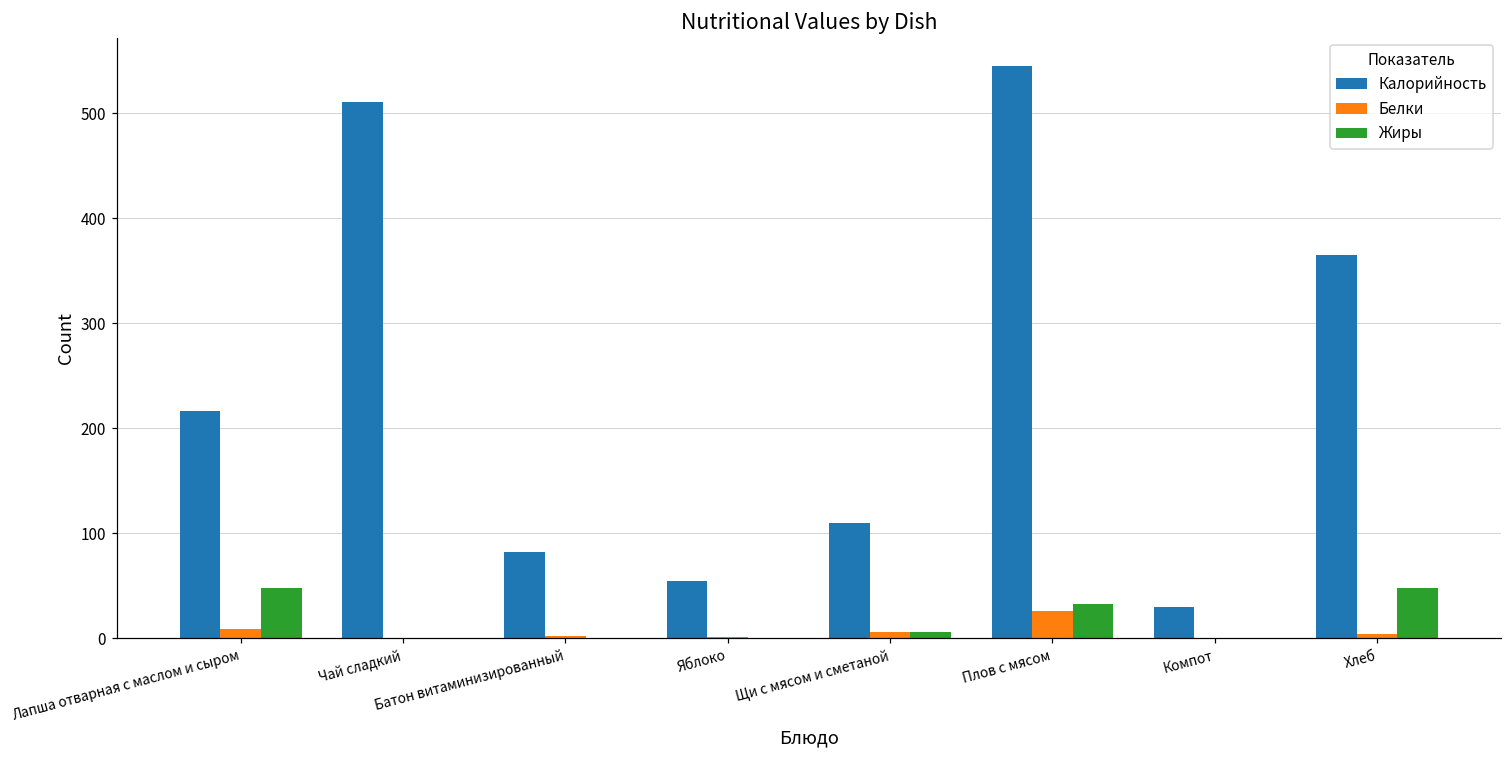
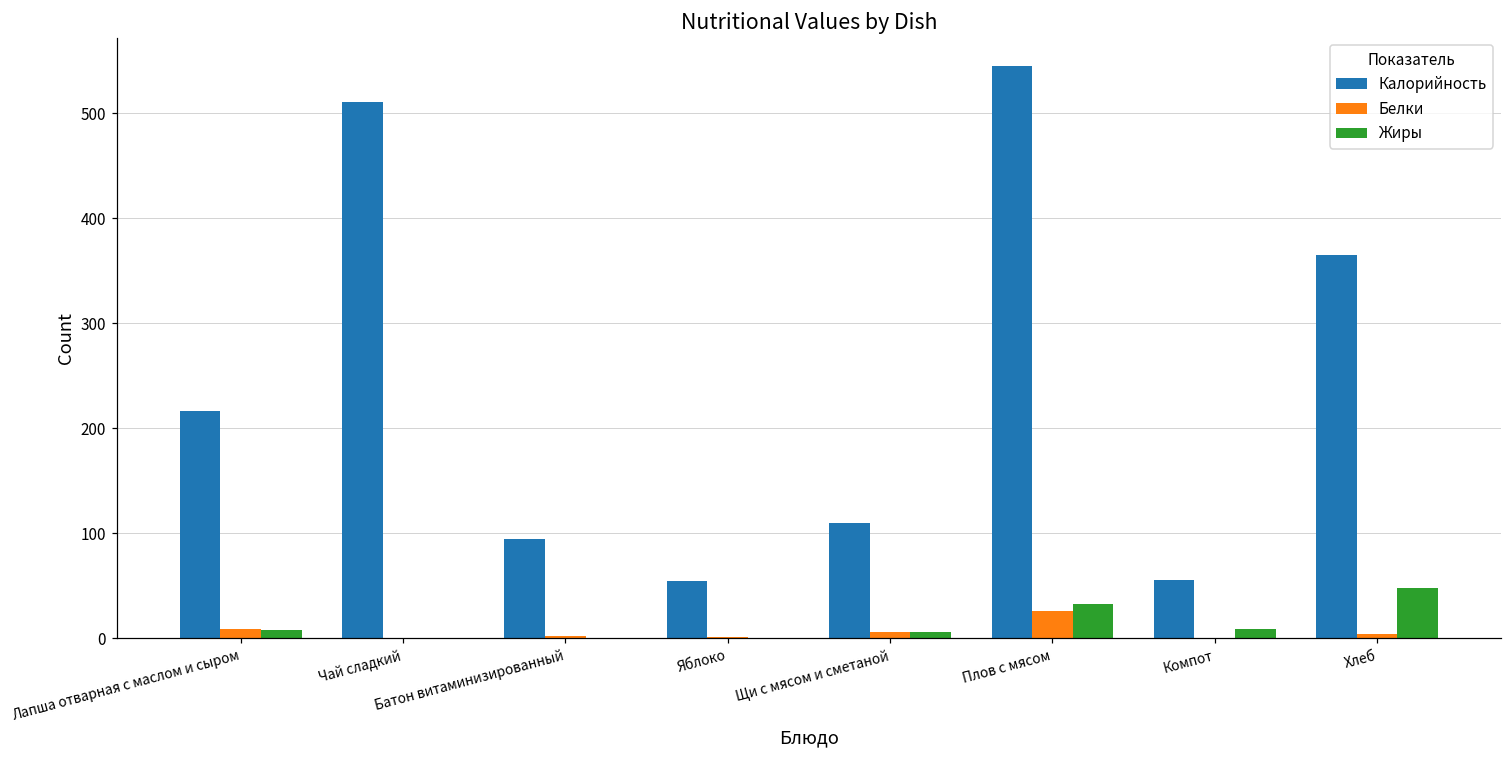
  {
    "Калорийность": {
      "Лапша отварная с маслом и сыром": 220,
      "Чай сладкий": 510,
-     "Батон витаминизированный": 80,
+     "Батон витаминизированный": 90,
      "Яблоко": 50,
      "Щи с мясом и сметаной": 110,
      "Плов с мясом": 540,
-     "Компот": 30,
+     "Компот": 60,
      "Хлеб": 370
    },
    "Белки": {
      "Лапша отварная с маслом и сыром": 10,
      "Чай сладкий": 0,
      "Щи с мясом и сметаной": 10,
      "Плов с мясом": 30,
      "Хлеб": 0
    },
    "Жиры": {
-     "Лапша отварная с маслом и сыром": 50,
+     "Лапша отварная с маслом и сыром": 10,
      "Чай сладкий": 0,
      "Щи с мясом и сметаной": 10,
      "Плов с мясом": 30,
-     "Компот": 0,
+     "Компот": 10,
      "Хлеб": 50
    }
  }
